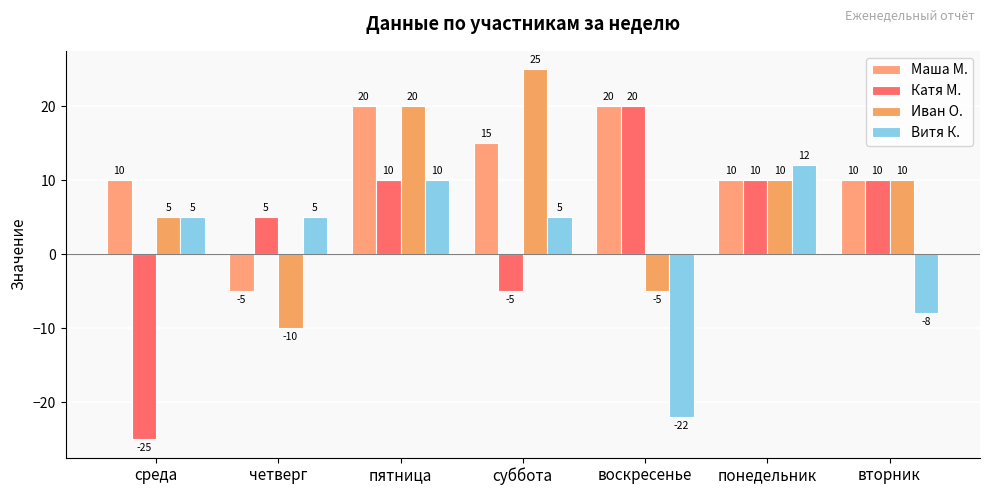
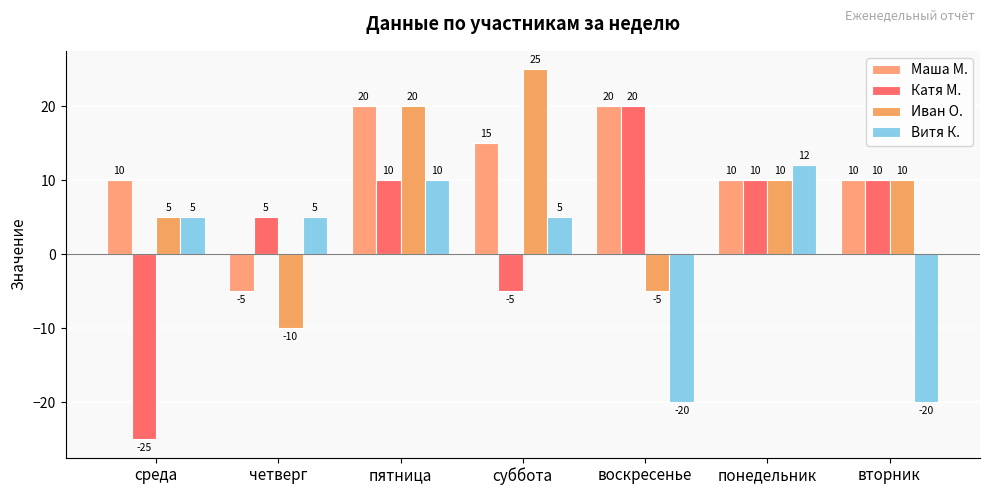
  {
    "Витя К.": {
      "среда": 5,
      "четверг": 5,
      "пятница": 10,
      "суббота": 5,
-     "воскресенье": -22,
+     "воскресенье": -20,
      "понедельник": 12,
-     "вторник": -8
+     "вторник": -20
    }
  }
